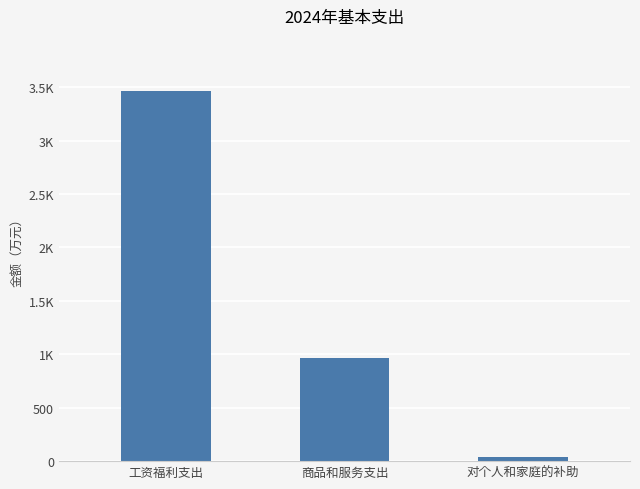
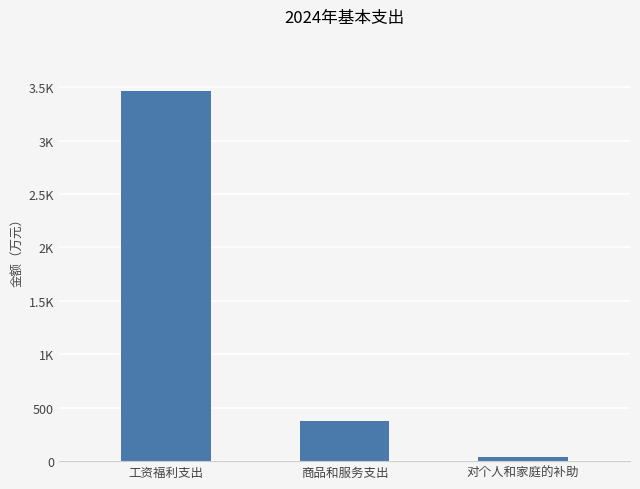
  {
    "工资福利支出": 3460,
-   "商品和服务支出": 960,
+   "商品和服务支出": 370,
    "对个人和家庭的补助": 40
  }
